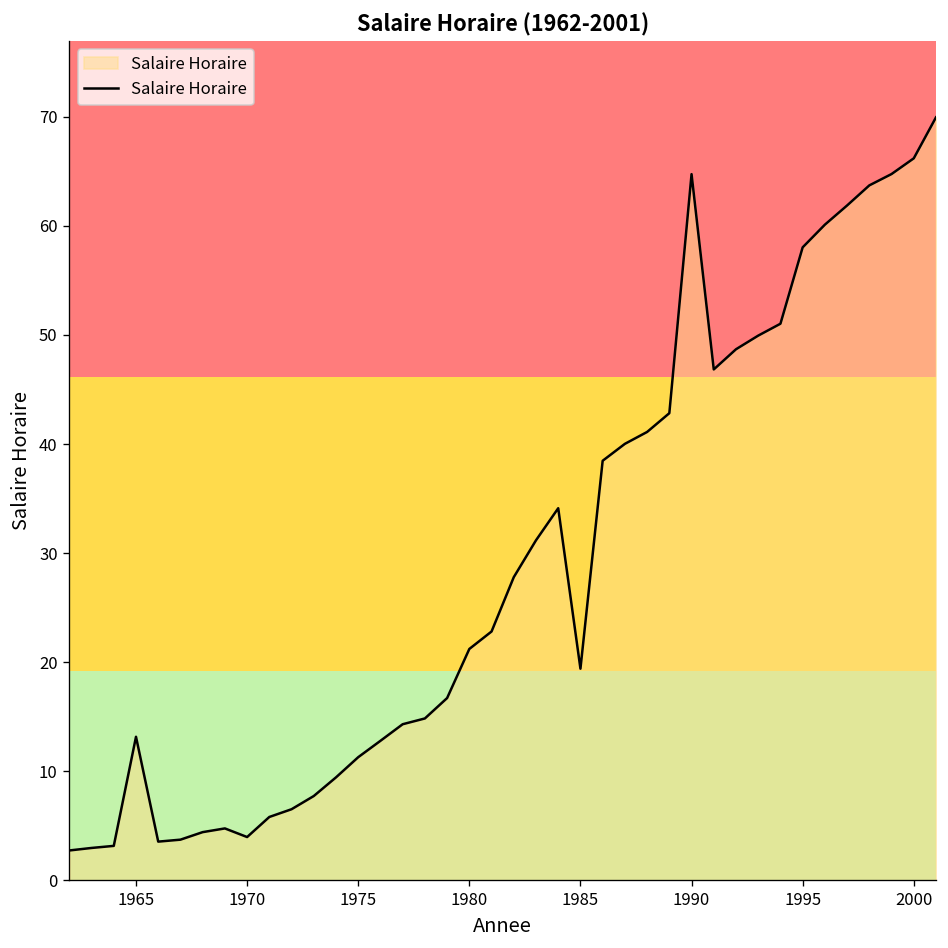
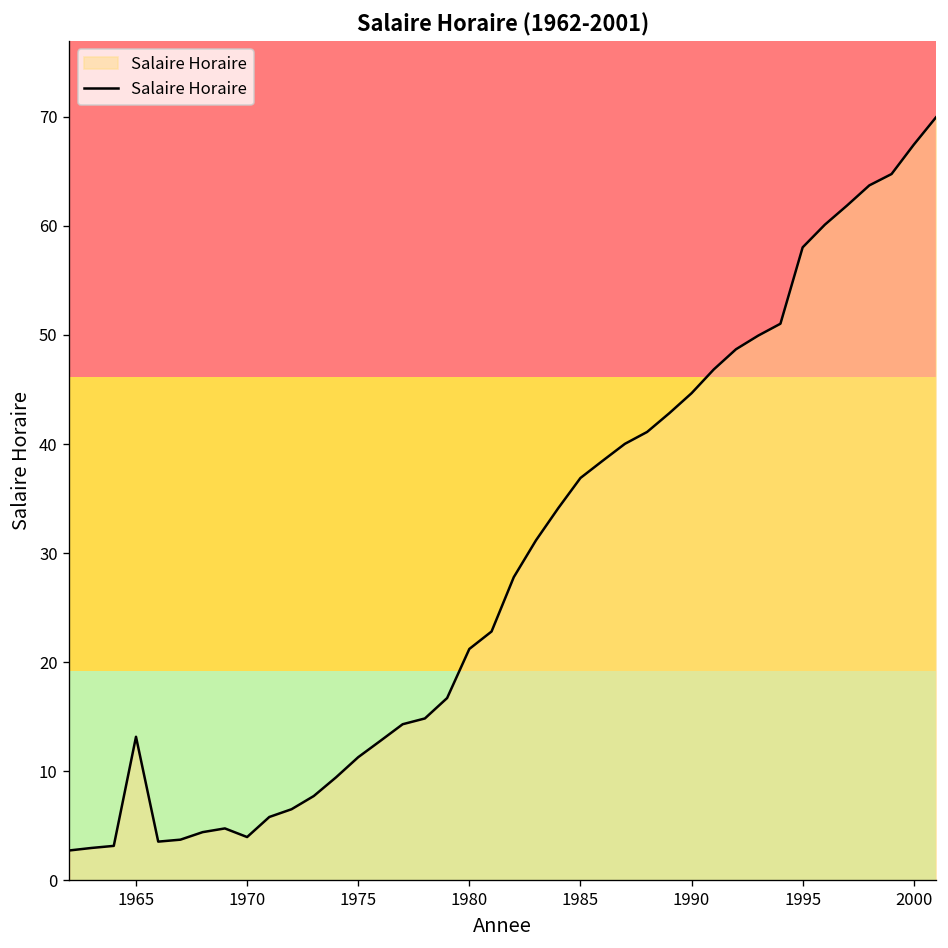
  {
    "1965": 13,
    "1970": 4,
    "1975": 11,
    "1980": 21,
-   "1985": 19,
-   "1990": 65,
+   "1985": 37,
+   "1990": 45,
    "1995": 58,
-   "2000": 66
+   "2000": 67
  }
